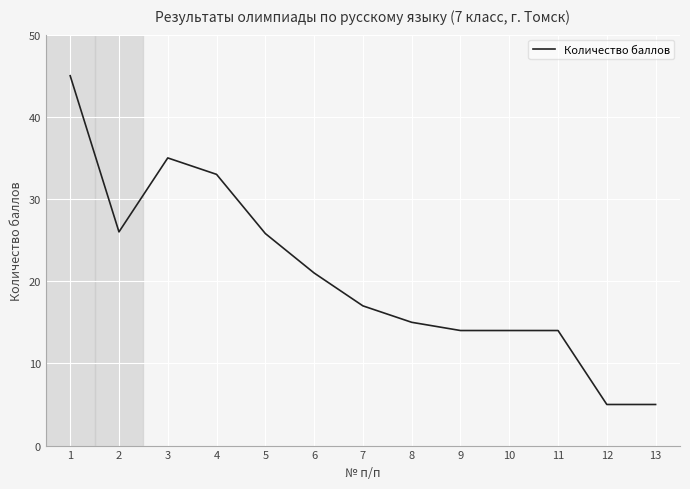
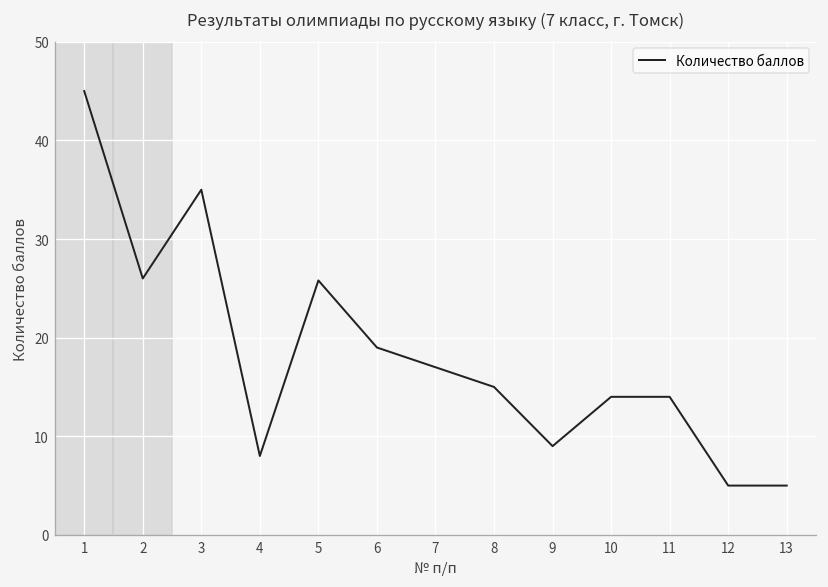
  {
    "1": 45,
    "2": 26,
    "3": 35,
-   "4": 33,
+   "4": 8,
    "5": 26,
-   "6": 21,
+   "6": 19,
    "7": 17,
    "8": 15,
-   "9": 14,
+   "9": 9,
    "10": 14,
    "11": 14,
    "12": 5,
    "13": 5
  }
